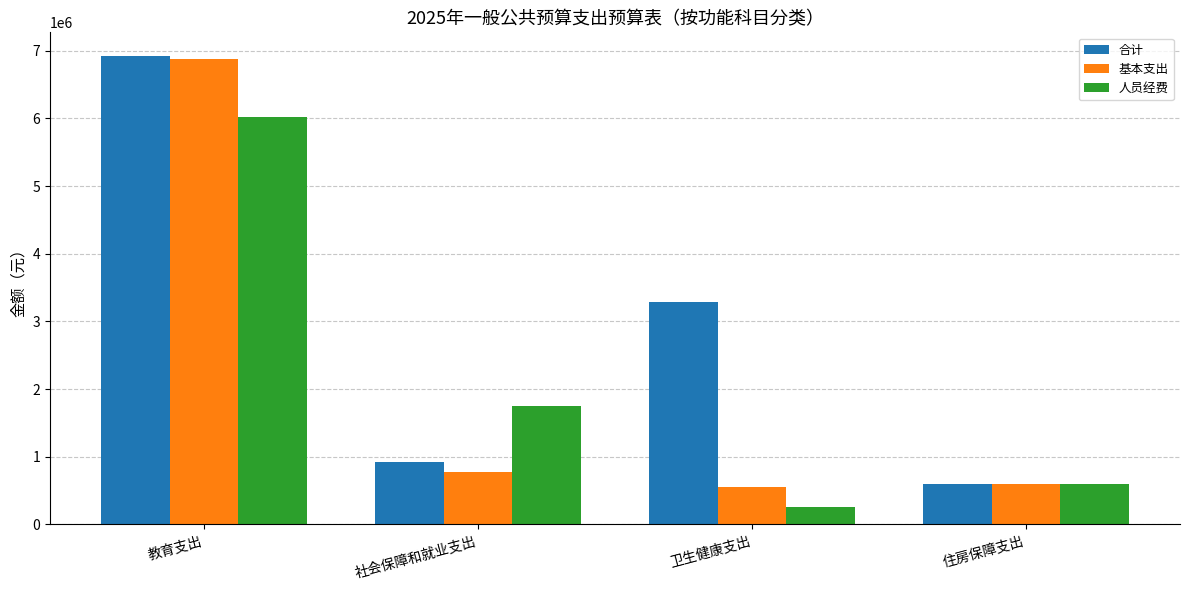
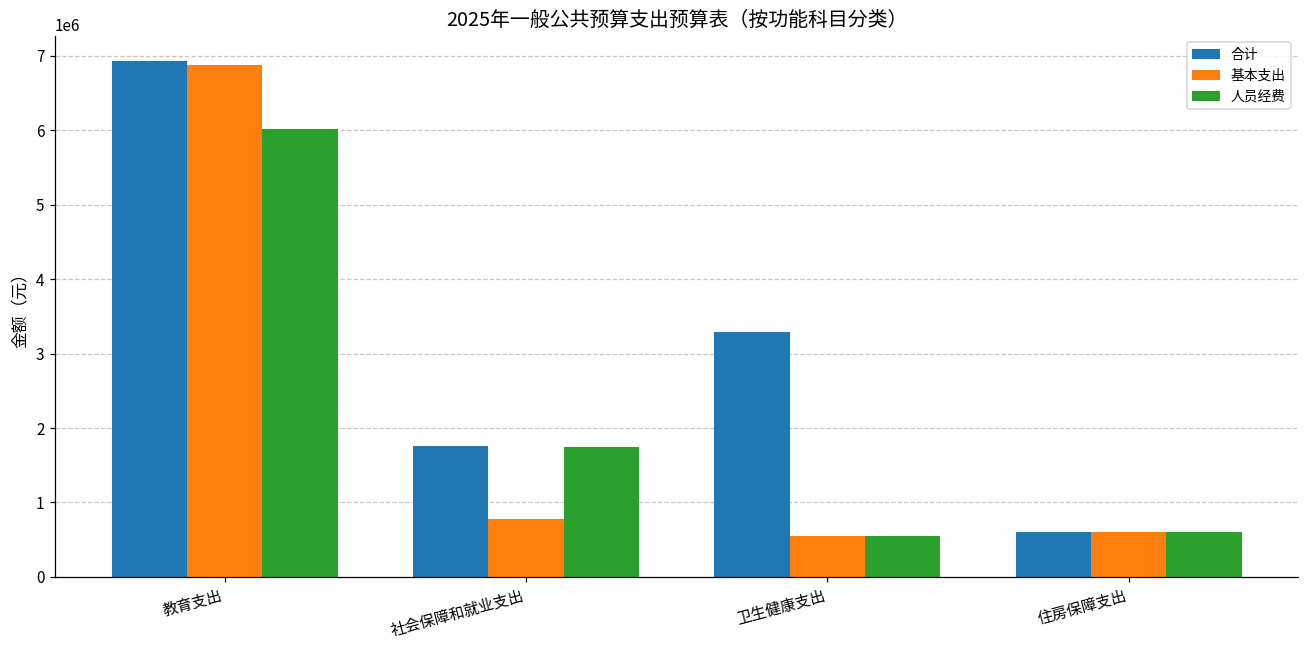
  {
    "合计": {
      "教育支出": 6900000,
-     "社会保障和就业支出": 900000,
+     "社会保障和就业支出": 1800000,
      "卫生健康支出": 3300000,
      "住房保障支出": 600000
    },
    "基本支出": {
      "教育支出": 6900000,
      "社会保障和就业支出": 800000,
      "卫生健康支出": 600000,
      "住房保障支出": 600000
    },
    "人员经费": {
      "教育支出": 6000000,
      "社会保障和就业支出": 1700000,
-     "卫生健康支出": 300000,
+     "卫生健康支出": 600000,
      "住房保障支出": 600000
    }
  }
